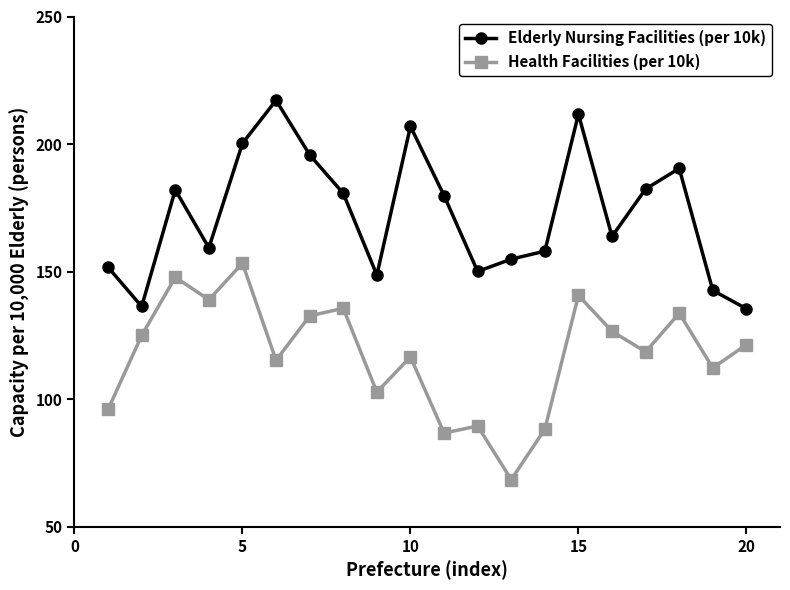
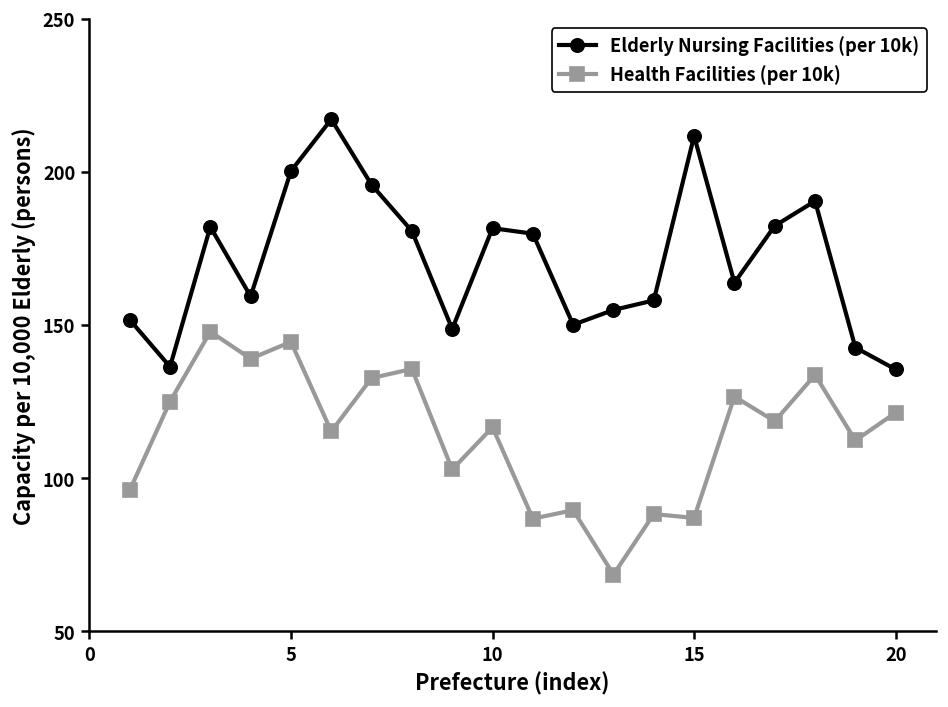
  {
    "Elderly Nursing Facilities (per 10k)": {
      "5": 200,
-     "10": 207,
+     "10": 182,
      "15": 212,
      "20": 135
    },
    "Health Facilities (per 10k)": {
-     "5": 153,
+     "5": 145,
      "10": 117,
-     "15": 141,
+     "15": 87,
      "20": 121
    }
  }
